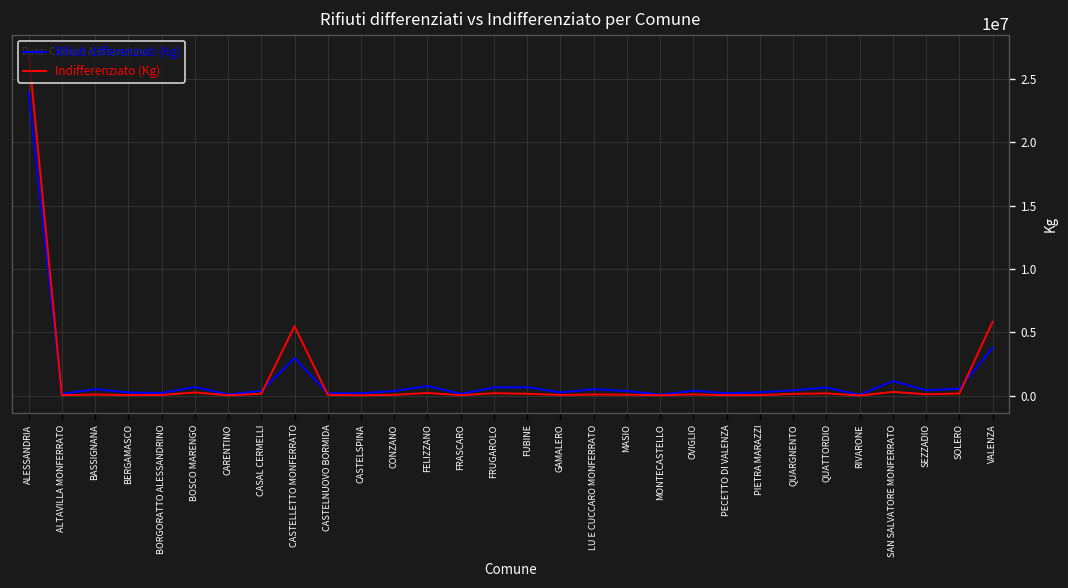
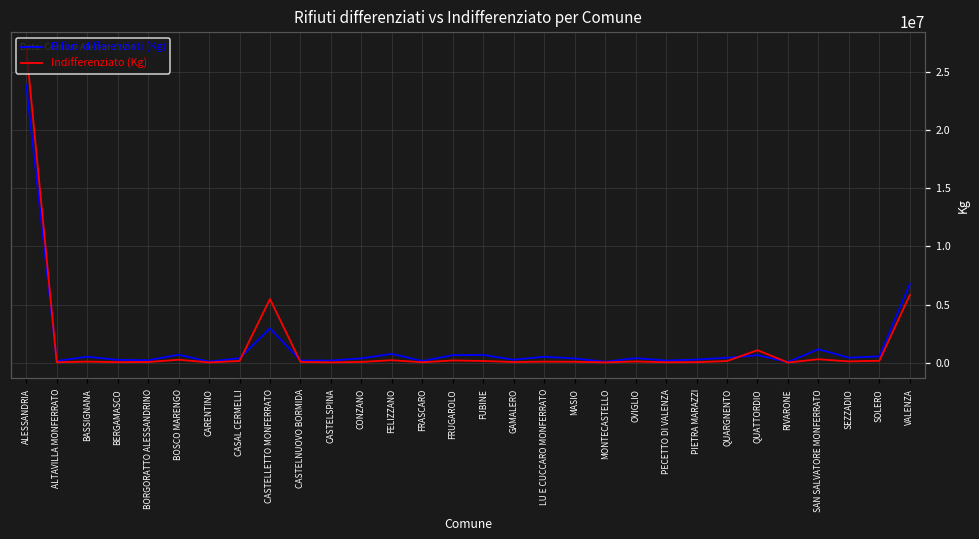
  {
    "Rifiuti differenziati (Kg)": {
      "ALESSANDRIA": 23900000,
      "BASSIGNANA": 500000,
      "BOSCO MARENGO": 700000,
      "CASTELLETTO MONFERRATO": 3000000,
      "CONZANO": 400000,
      "FELIZZANO": 800000,
      "FRUGAROLO": 600000,
      "FUBINE": 700000,
      "LU E CUCCARO MONFERRATO": 500000,
      "MASIO": 400000,
      "OVIGLIO": 400000,
      "QUARGNENTO": 400000,
      "QUATTORDIO": 600000,
      "SAN SALVATORE MONFERRATO": 1200000,
      "SEZZADIO": 400000,
      "SOLERO": 500000,
-     "VALENZA": 3800000
+     "VALENZA": 6800000
    },
    "Indifferenziato (Kg)": {
      "BASSIGNANA": 100000,
      "BOSCO MARENGO": 200000,
      "CASTELLETTO MONFERRATO": 5500000,
      "CONZANO": 100000,
      "FELIZZANO": 200000,
      "FRUGAROLO": 200000,
      "FUBINE": 100000,
      "LU E CUCCARO MONFERRATO": 100000,
      "MASIO": 100000,
      "OVIGLIO": 100000,
      "QUARGNENTO": 100000,
-     "QUATTORDIO": 200000,
+     "QUATTORDIO": 1100000,
      "SAN SALVATORE MONFERRATO": 300000,
      "SEZZADIO": 100000,
      "SOLERO": 200000,
      "VALENZA": 5800000
    }
  }
